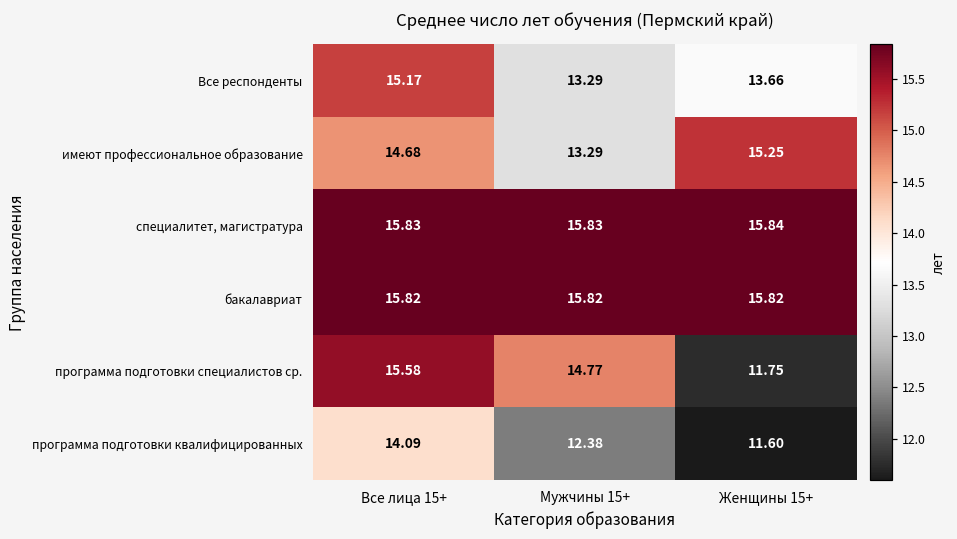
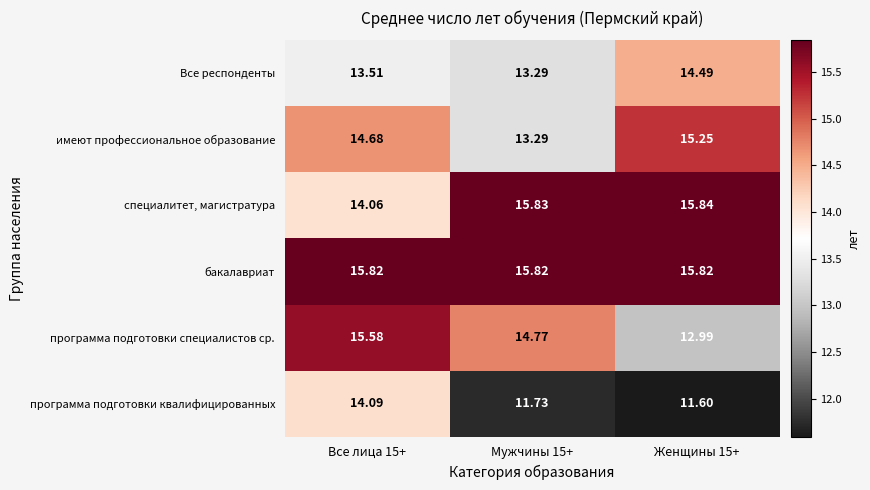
  {
    "Все респонденты": {
-     "Все лица 15+": 15.17,
+     "Все лица 15+": 13.51,
      "Мужчины 15+": 13.29,
-     "Женщины 15+": 13.66
+     "Женщины 15+": 14.49
    },
    "имеют профессиональное образование": {
      "Все лица 15+": 14.68,
      "Мужчины 15+": 13.29,
      "Женщины 15+": 15.25
    },
    "специалитет, магистратура": {
-     "Все лица 15+": 15.83,
+     "Все лица 15+": 14.06,
      "Мужчины 15+": 15.83,
      "Женщины 15+": 15.84
    },
    "бакалавриат": {
      "Все лица 15+": 15.82,
      "Мужчины 15+": 15.82,
      "Женщины 15+": 15.82
    },
    "программа подготовки специалистов ср.": {
      "Все лица 15+": 15.58,
      "Мужчины 15+": 14.77,
-     "Женщины 15+": 11.75
+     "Женщины 15+": 12.99
    },
    "программа подготовки квалифицированных": {
      "Все лица 15+": 14.09,
-     "Мужчины 15+": 12.38,
+     "Мужчины 15+": 11.73,
      "Женщины 15+": 11.60
    }
  }
